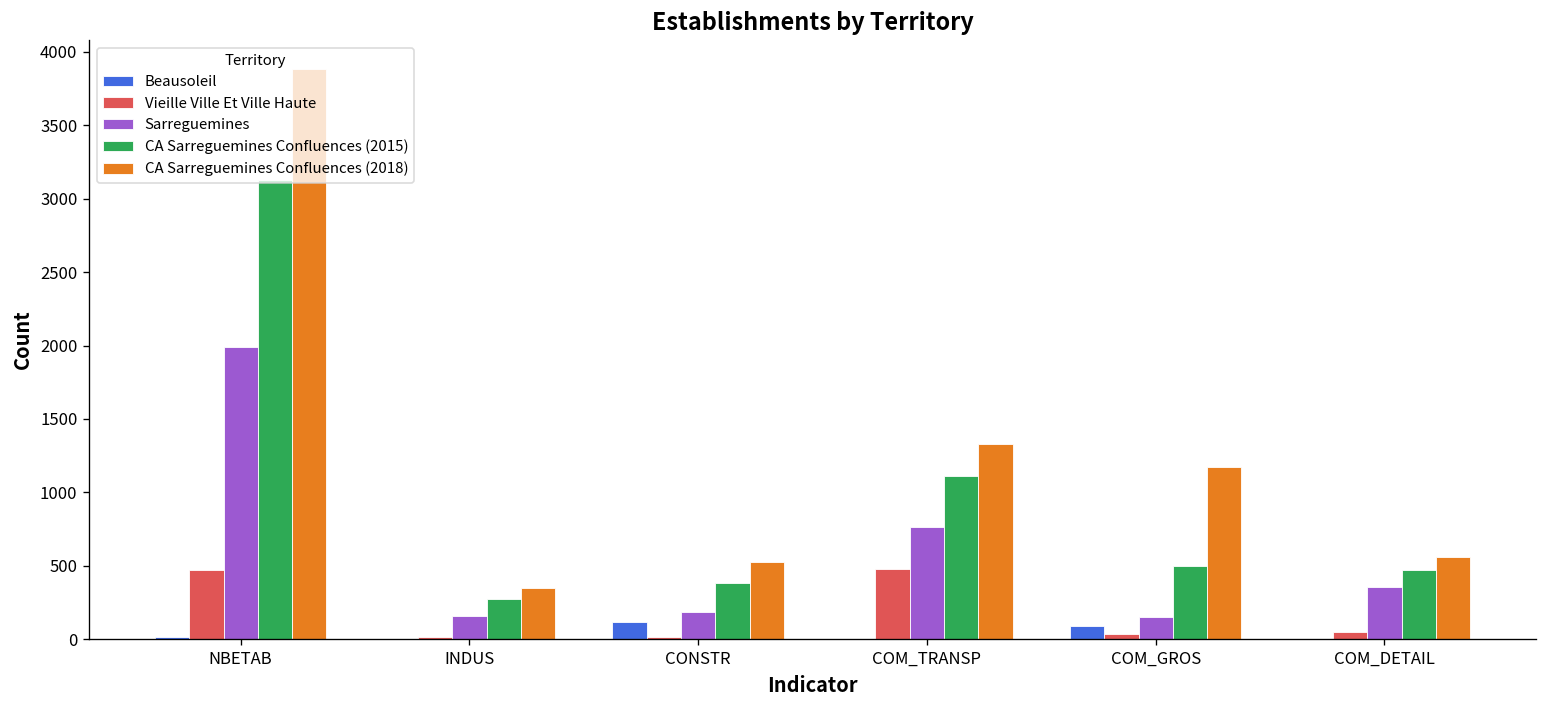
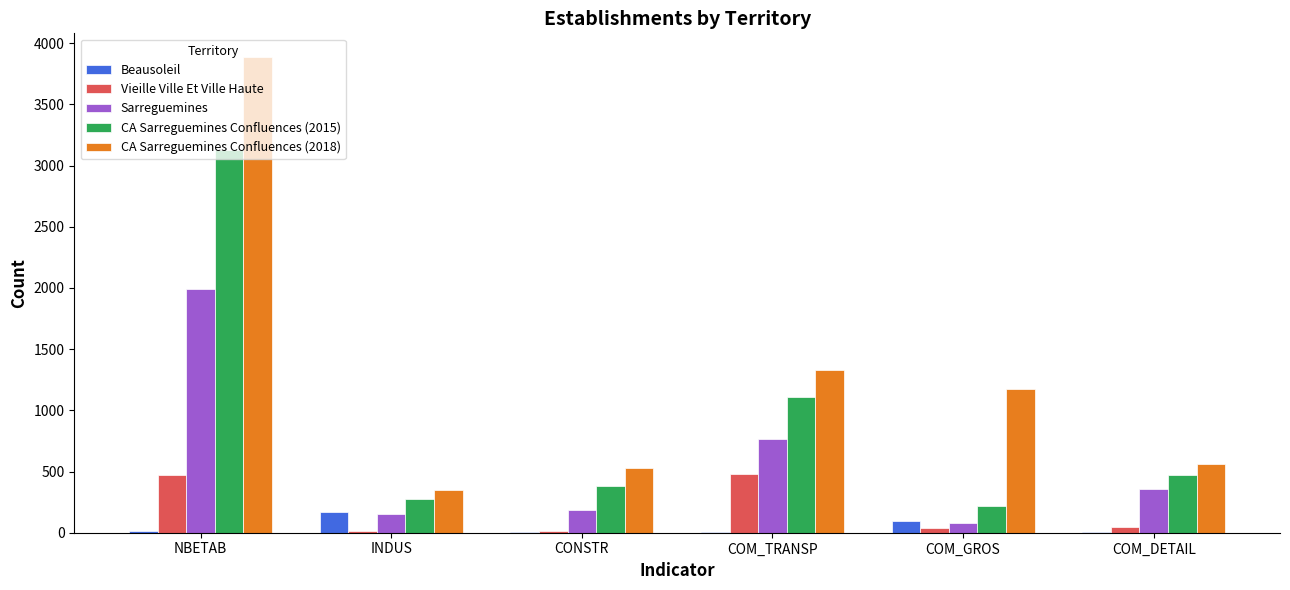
  {
    "Beausoleil": {
-     "INDUS": 0,
-     "CONSTR": 120,
+     "INDUS": 170,
+     "CONSTR": 0,
      "COM_GROS": 90
    },
    "Vieille Ville Et Ville Haute": {
      "NBETAB": 470,
      "COM_TRANSP": 480,
      "COM_GROS": 40,
      "COM_DETAIL": 50
    },
    "Sarreguemines": {
      "NBETAB": 1990,
      "INDUS": 160,
      "CONSTR": 190,
      "COM_TRANSP": 760,
-     "COM_GROS": 150,
+     "COM_GROS": 80,
      "COM_DETAIL": 350
    },
    "CA Sarreguemines Confluences (2015)": {
      "INDUS": 270,
      "CONSTR": 380,
      "COM_TRANSP": 1110,
-     "COM_GROS": 500,
+     "COM_GROS": 220,
      "COM_DETAIL": 470
    },
    "CA Sarreguemines Confluences (2018)": {
      "INDUS": 350,
      "CONSTR": 530,
      "COM_TRANSP": 1330,
      "COM_GROS": 1170,
      "COM_DETAIL": 560
    }
  }
